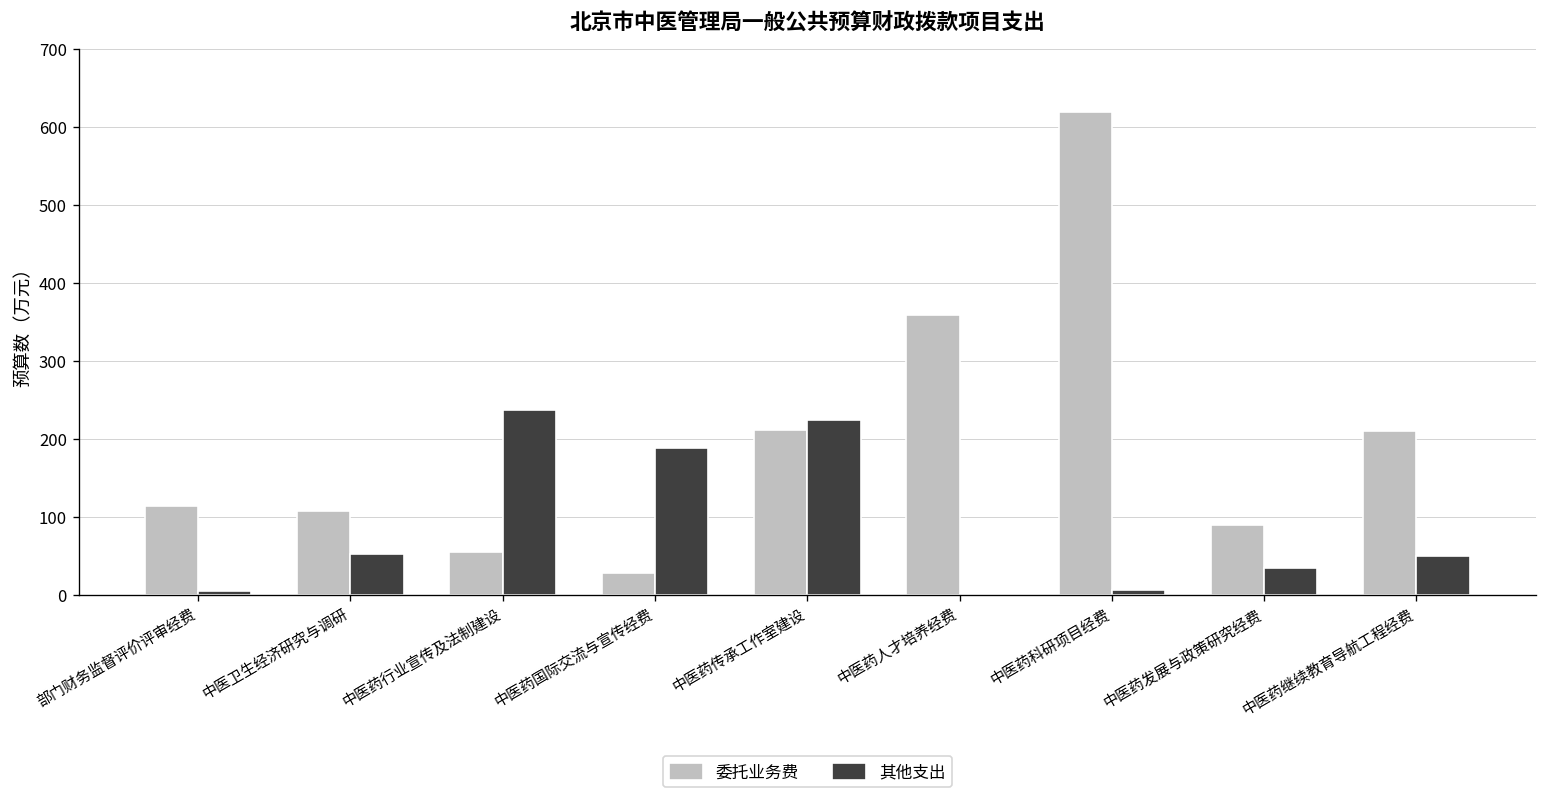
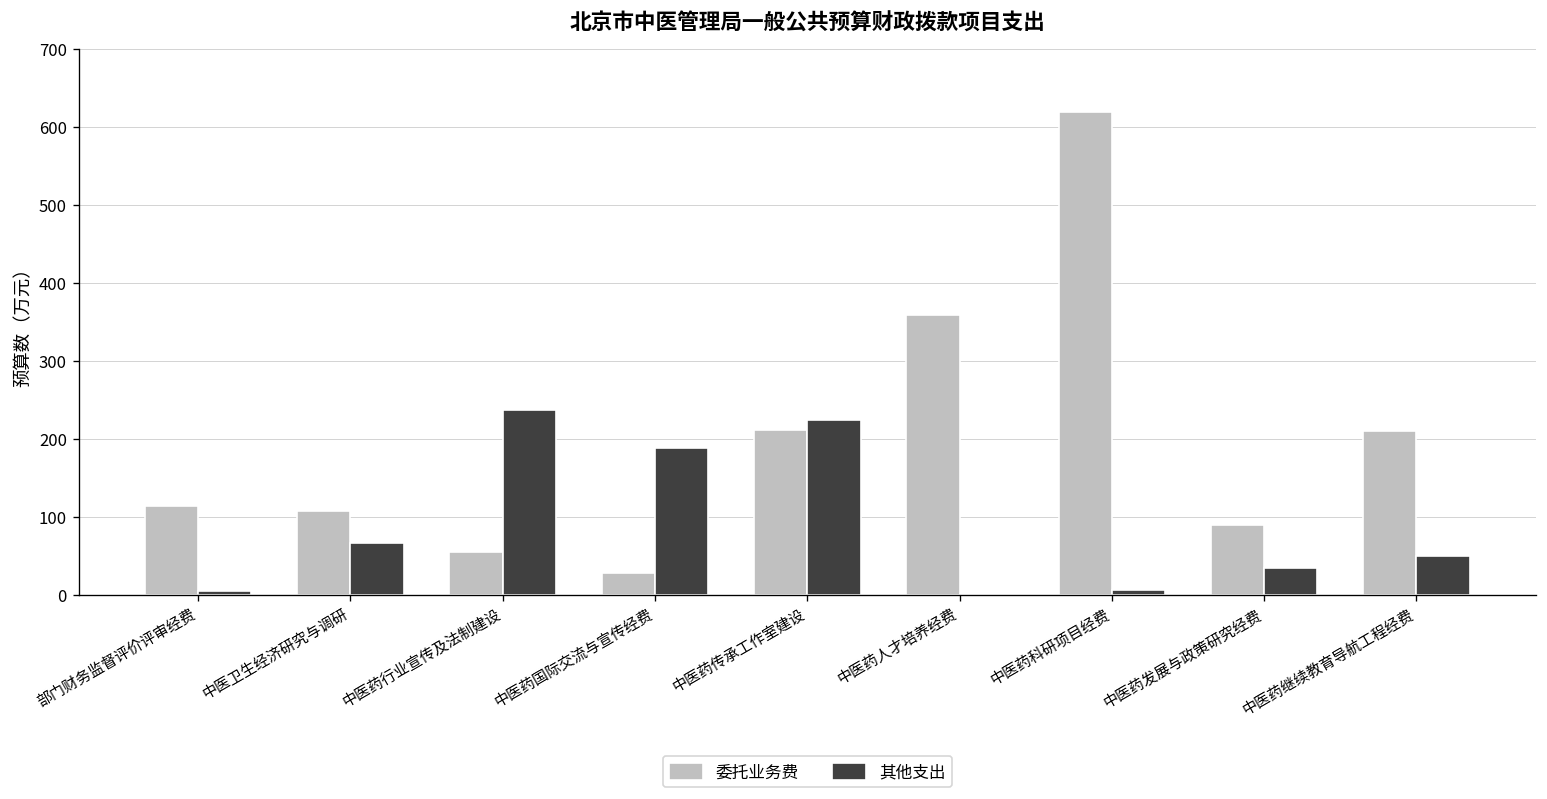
  {
    "委托业务费": {
      "部门财务监督评价评审经费": 110,
      "中医卫生经济研究与调研": 110,
      "中医药行业宣传及法制建设": 60,
      "中医药国际交流与宣传经费": 30,
      "中医药传承工作室建设": 210,
      "中医药人才培养经费": 360,
      "中医药科研项目经费": 620,
      "中医药发展与政策研究经费": 90,
      "中医药继续教育导航工程经费": 210
    },
    "其他支出": {
      "部门财务监督评价评审经费": 10,
-     "中医卫生经济研究与调研": 50,
+     "中医卫生经济研究与调研": 70,
      "中医药行业宣传及法制建设": 240,
      "中医药国际交流与宣传经费": 190,
      "中医药传承工作室建设": 220,
      "中医药科研项目经费": 10,
      "中医药发展与政策研究经费": 40,
      "中医药继续教育导航工程经费": 50
    }
  }
